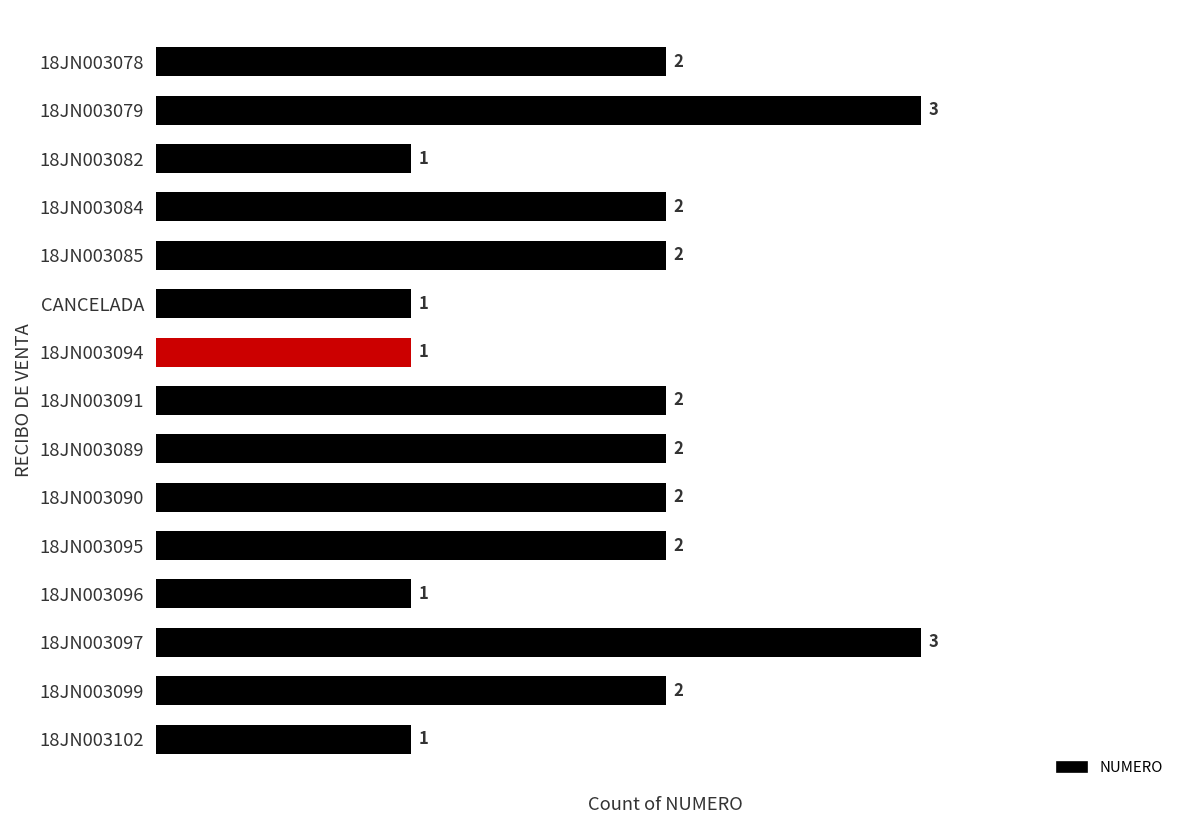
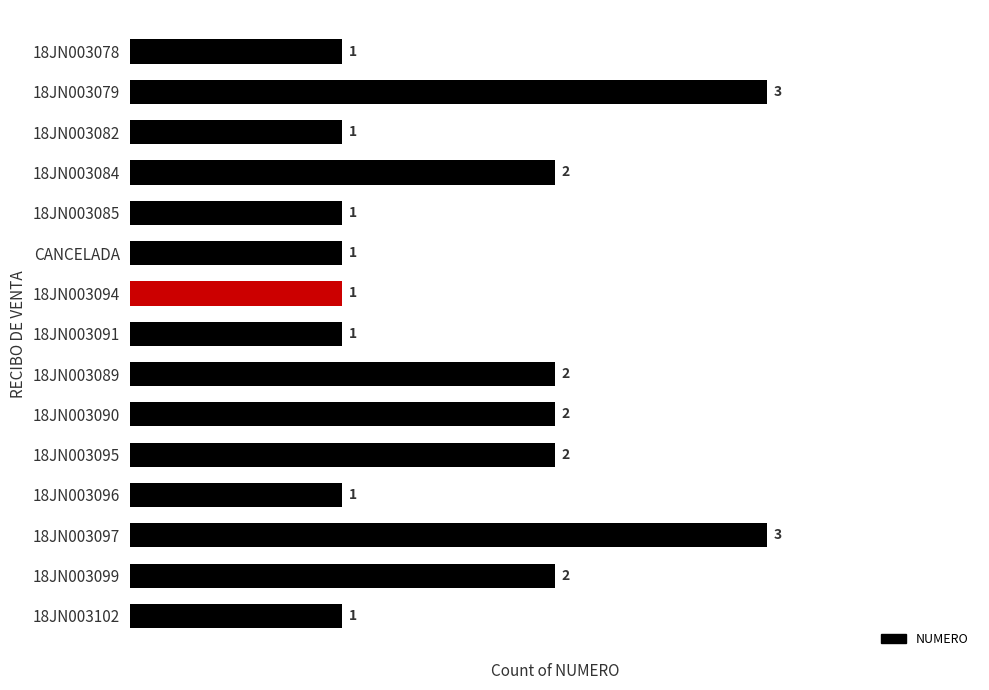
  {
-   "18JN003078": 2,
+   "18JN003078": 1,
    "18JN003079": 3,
    "18JN003082": 1,
    "18JN003084": 2,
-   "18JN003085": 2,
+   "18JN003085": 1,
    "CANCELADA": 1,
    "18JN003094": 1,
-   "18JN003091": 2,
+   "18JN003091": 1,
    "18JN003089": 2,
    "18JN003090": 2,
    "18JN003095": 2,
    "18JN003096": 1,
    "18JN003097": 3,
    "18JN003099": 2,
    "18JN003102": 1
  }
